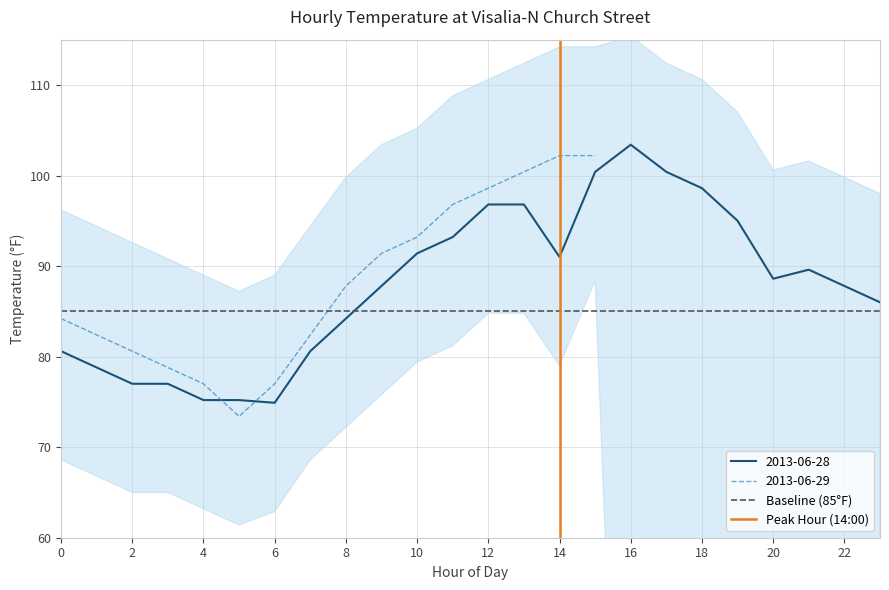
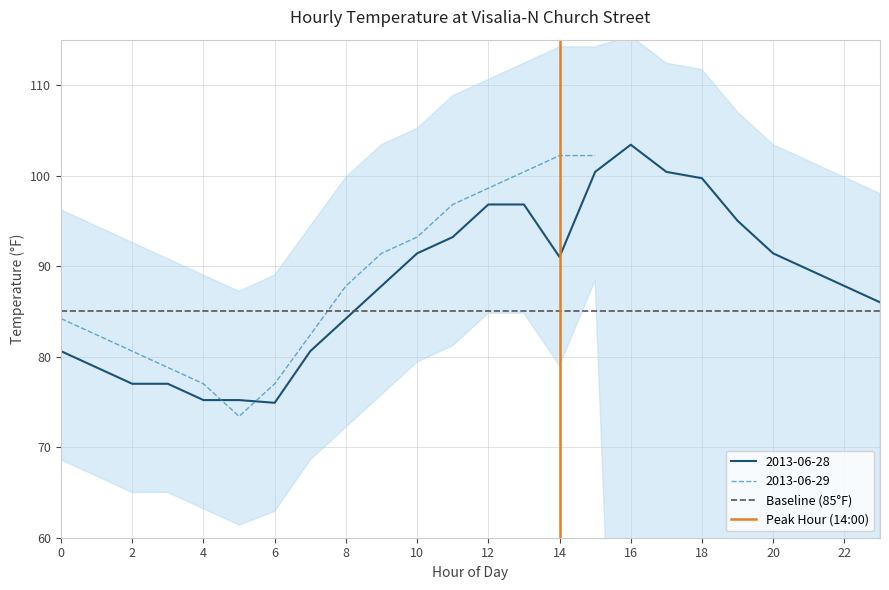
  {
    "2013-06-28": {
      "0": 81,
      "2": 77,
      "4": 75,
      "6": 75,
      "8": 84,
      "10": 91,
      "12": 97,
      "14": 91,
      "16": 103,
-     "18": 99,
-     "20": 89,
+     "18": 100,
+     "20": 91,
      "22": 88
    },
    "2013-06-29": {
      "0": 84,
      "2": 81,
      "4": 77,
      "6": 77,
      "8": 88,
      "10": 93,
      "12": 99,
      "14": 102
    }
  }
